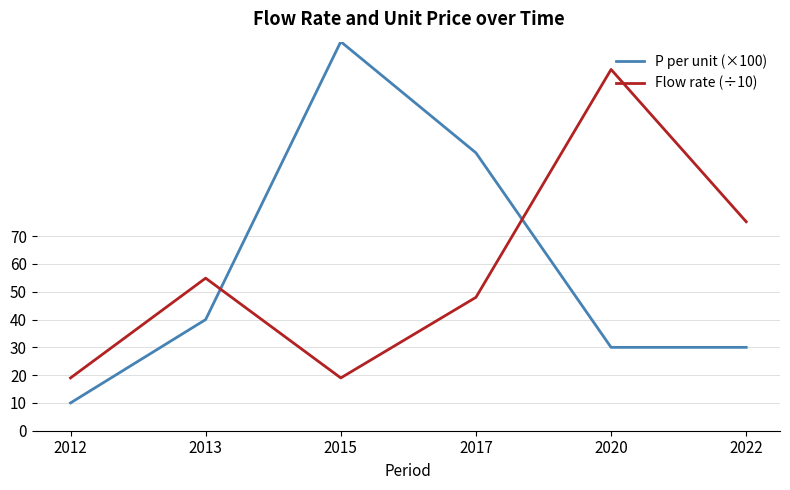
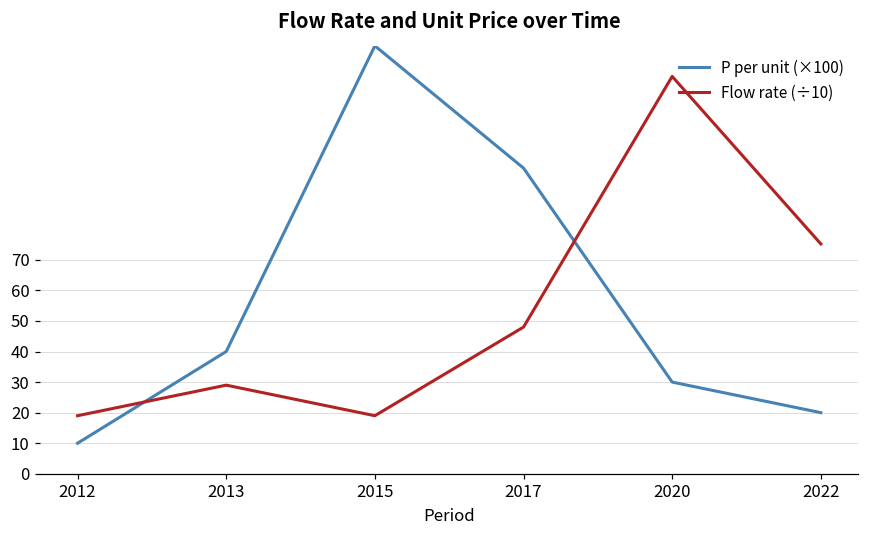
  {
    "P per unit (×100)": {
      "2012": 10,
      "2013": 40,
      "2015": 140,
      "2017": 100,
      "2020": 30,
-     "2022": 30
+     "2022": 20
    },
    "Flow rate (÷10)": {
      "2012": 19,
-     "2013": 55,
+     "2013": 29,
      "2015": 19,
      "2017": 48,
      "2020": 130,
      "2022": 75
    }
  }
